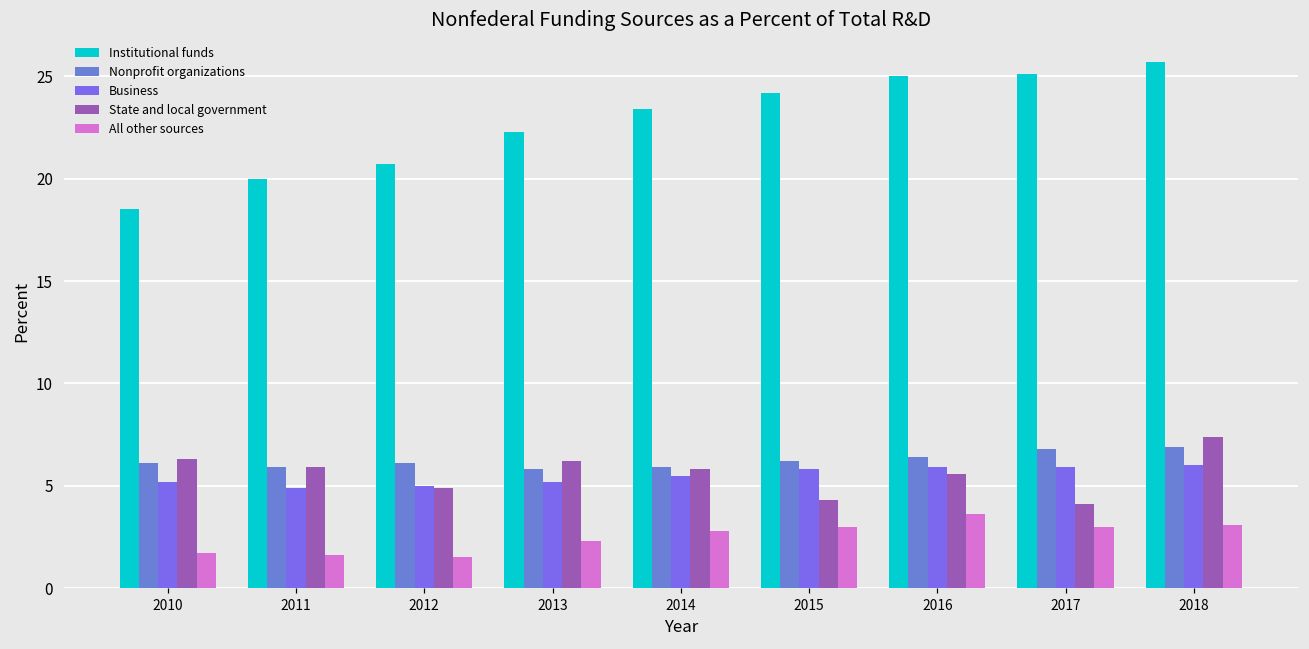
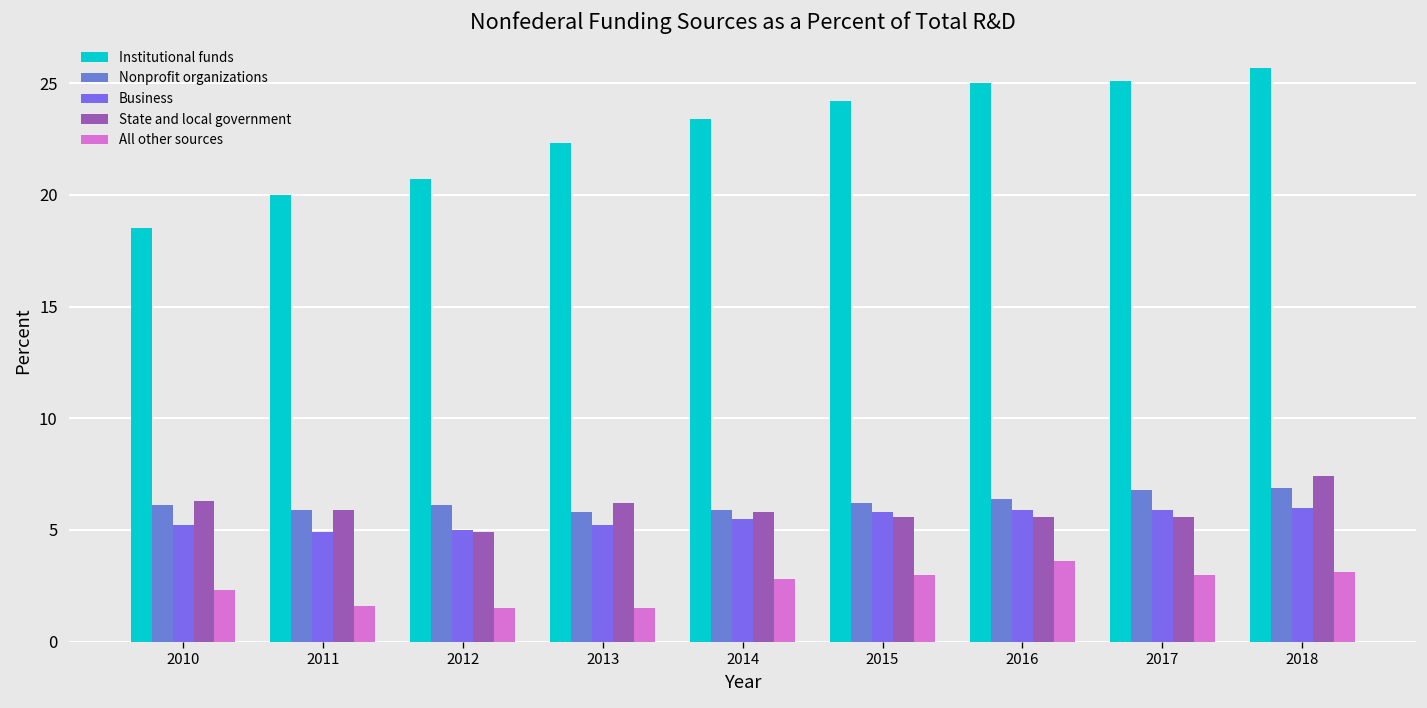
  {
    "Institutional funds": {
      "2010": 18.5,
      "2011": 20.0,
      "2012": 20.7,
      "2013": 22.3,
      "2014": 23.4,
      "2015": 24.2,
      "2016": 25.0,
      "2017": 25.1,
      "2018": 25.7
    },
    "State and local government": {
      "2010": 6.3,
      "2011": 5.9,
      "2012": 4.9,
      "2013": 6.2,
      "2014": 5.8,
-     "2015": 4.3,
+     "2015": 5.6,
      "2016": 5.6,
-     "2017": 4.1,
+     "2017": 5.6,
      "2018": 7.4
    },
    "All other sources": {
-     "2010": 1.7,
+     "2010": 2.3,
      "2011": 1.6,
      "2012": 1.5,
-     "2013": 2.3,
+     "2013": 1.5,
      "2014": 2.8,
      "2015": 3.0,
      "2016": 3.6,
      "2017": 3.0,
      "2018": 3.1
    }
  }
